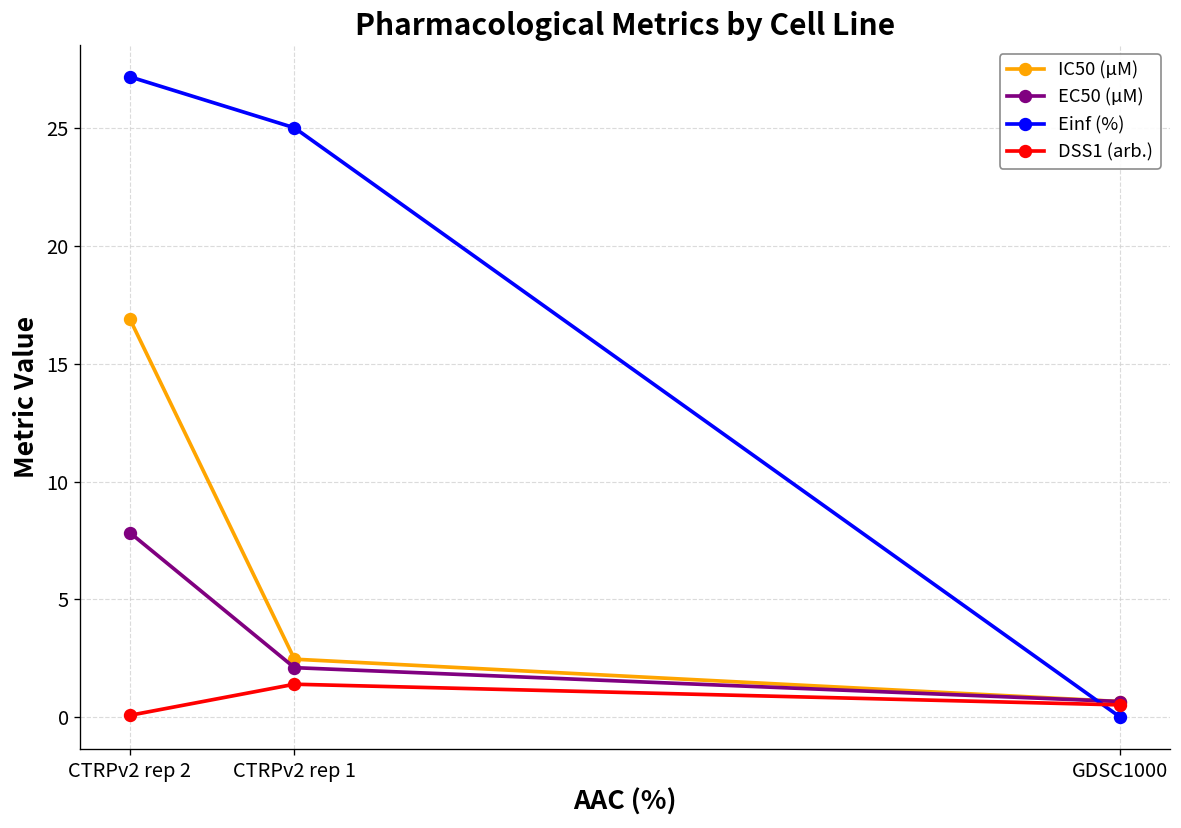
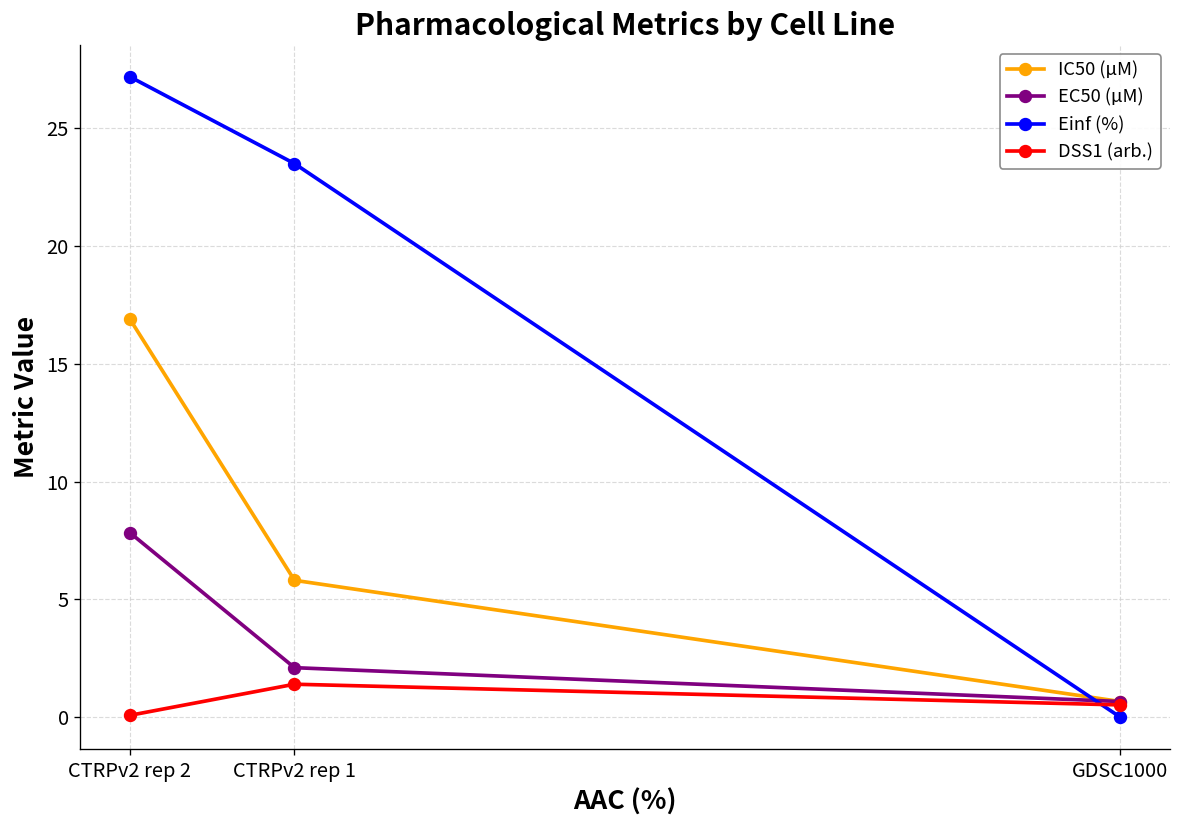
  {
    "IC50 (µM)": {
      "CTRPv2 rep 2": 16.9,
-     "CTRPv2 rep 1": 2.5
+     "CTRPv2 rep 1": 5.8
    },
    "EC50 (µM)": {
      "CTRPv2 rep 2": 7.8,
      "CTRPv2 rep 1": 2.1
    },
    "Einf (%)": {
      "CTRPv2 rep 2": 27.2,
-     "CTRPv2 rep 1": 25.0,
+     "CTRPv2 rep 1": 23.5,
      "GDSC1000": 0.0
    },
    "DSS1 (arb.)": {
      "CTRPv2 rep 2": 0.1,
      "CTRPv2 rep 1": 1.4,
      "GDSC1000": 0.5
    }
  }
